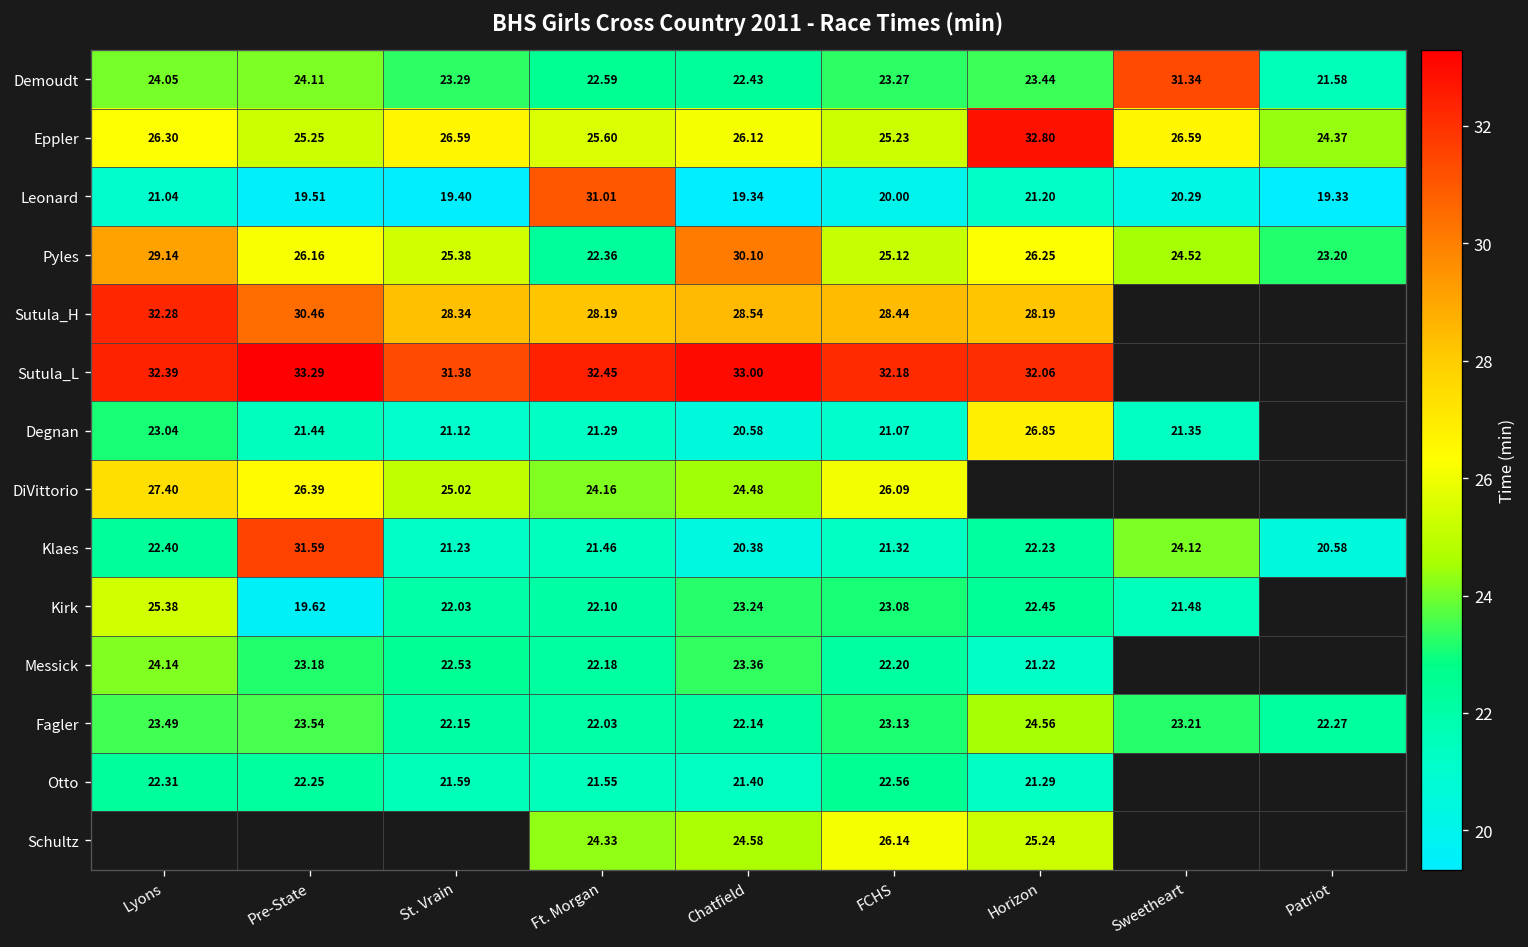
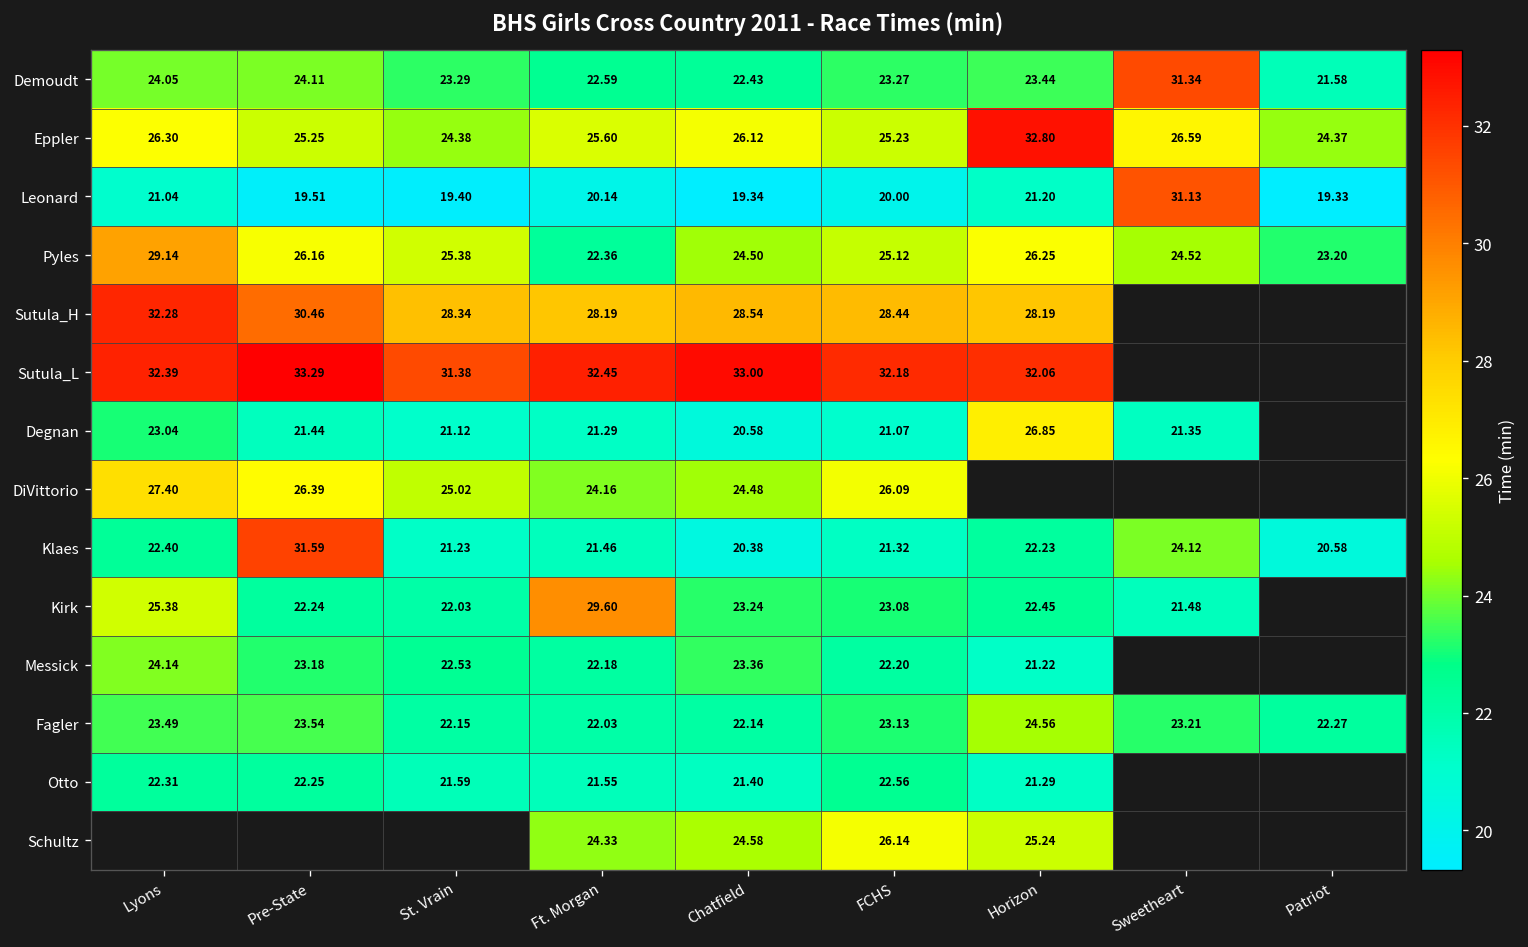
  {
    "Demoudt": {
      "Lyons": 24.05,
      "Pre-State": 24.11,
      "St. Vrain": 23.29,
      "Ft. Morgan": 22.59,
      "Chatfield": 22.43,
      "FCHS": 23.27,
      "Horizon": 23.44,
      "Sweetheart": 31.34,
      "Patriot": 21.58
    },
    "Eppler": {
      "Lyons": 26.30,
      "Pre-State": 25.25,
-     "St. Vrain": 26.59,
+     "St. Vrain": 24.38,
      "Ft. Morgan": 25.60,
      "Chatfield": 26.12,
      "FCHS": 25.23,
      "Horizon": 32.80,
      "Sweetheart": 26.59,
      "Patriot": 24.37
    },
    "Leonard": {
      "Lyons": 21.04,
      "Pre-State": 19.51,
      "St. Vrain": 19.40,
-     "Ft. Morgan": 31.01,
+     "Ft. Morgan": 20.14,
      "Chatfield": 19.34,
      "FCHS": 20.00,
      "Horizon": 21.20,
-     "Sweetheart": 20.29,
+     "Sweetheart": 31.13,
      "Patriot": 19.33
    },
    "Pyles": {
      "Lyons": 29.14,
      "Pre-State": 26.16,
      "St. Vrain": 25.38,
      "Ft. Morgan": 22.36,
-     "Chatfield": 30.10,
+     "Chatfield": 24.50,
      "FCHS": 25.12,
      "Horizon": 26.25,
      "Sweetheart": 24.52,
      "Patriot": 23.20
    },
    "Sutula_H": {
      "Lyons": 32.28,
      "Pre-State": 30.46,
      "St. Vrain": 28.34,
      "Ft. Morgan": 28.19,
      "Chatfield": 28.54,
      "FCHS": 28.44,
      "Horizon": 28.19
    },
    "Sutula_L": {
      "Lyons": 32.39,
      "Pre-State": 33.29,
      "St. Vrain": 31.38,
      "Ft. Morgan": 32.45,
      "Chatfield": 33.00,
      "FCHS": 32.18,
      "Horizon": 32.06
    },
    "Degnan": {
      "Lyons": 23.04,
      "Pre-State": 21.44,
      "St. Vrain": 21.12,
      "Ft. Morgan": 21.29,
      "Chatfield": 20.58,
      "FCHS": 21.07,
      "Horizon": 26.85,
      "Sweetheart": 21.35
    },
    "DiVittorio": {
      "Lyons": 27.40,
      "Pre-State": 26.39,
      "St. Vrain": 25.02,
      "Ft. Morgan": 24.16,
      "Chatfield": 24.48,
      "FCHS": 26.09
    },
    "Klaes": {
      "Lyons": 22.40,
      "Pre-State": 31.59,
      "St. Vrain": 21.23,
      "Ft. Morgan": 21.46,
      "Chatfield": 20.38,
      "FCHS": 21.32,
      "Horizon": 22.23,
      "Sweetheart": 24.12,
      "Patriot": 20.58
    },
    "Kirk": {
      "Lyons": 25.38,
-     "Pre-State": 19.62,
+     "Pre-State": 22.24,
      "St. Vrain": 22.03,
-     "Ft. Morgan": 22.10,
+     "Ft. Morgan": 29.60,
      "Chatfield": 23.24,
      "FCHS": 23.08,
      "Horizon": 22.45,
      "Sweetheart": 21.48
    },
    "Messick": {
      "Lyons": 24.14,
      "Pre-State": 23.18,
      "St. Vrain": 22.53,
      "Ft. Morgan": 22.18,
      "Chatfield": 23.36,
      "FCHS": 22.20,
      "Horizon": 21.22
    },
    "Fagler": {
      "Lyons": 23.49,
      "Pre-State": 23.54,
      "St. Vrain": 22.15,
      "Ft. Morgan": 22.03,
      "Chatfield": 22.14,
      "FCHS": 23.13,
      "Horizon": 24.56,
      "Sweetheart": 23.21,
      "Patriot": 22.27
    },
    "Otto": {
      "Lyons": 22.31,
      "Pre-State": 22.25,
      "St. Vrain": 21.59,
      "Ft. Morgan": 21.55,
      "Chatfield": 21.40,
      "FCHS": 22.56,
      "Horizon": 21.29
    },
    "Schultz": {
      "Ft. Morgan": 24.33,
      "Chatfield": 24.58,
      "FCHS": 26.14,
      "Horizon": 25.24
    }
  }
